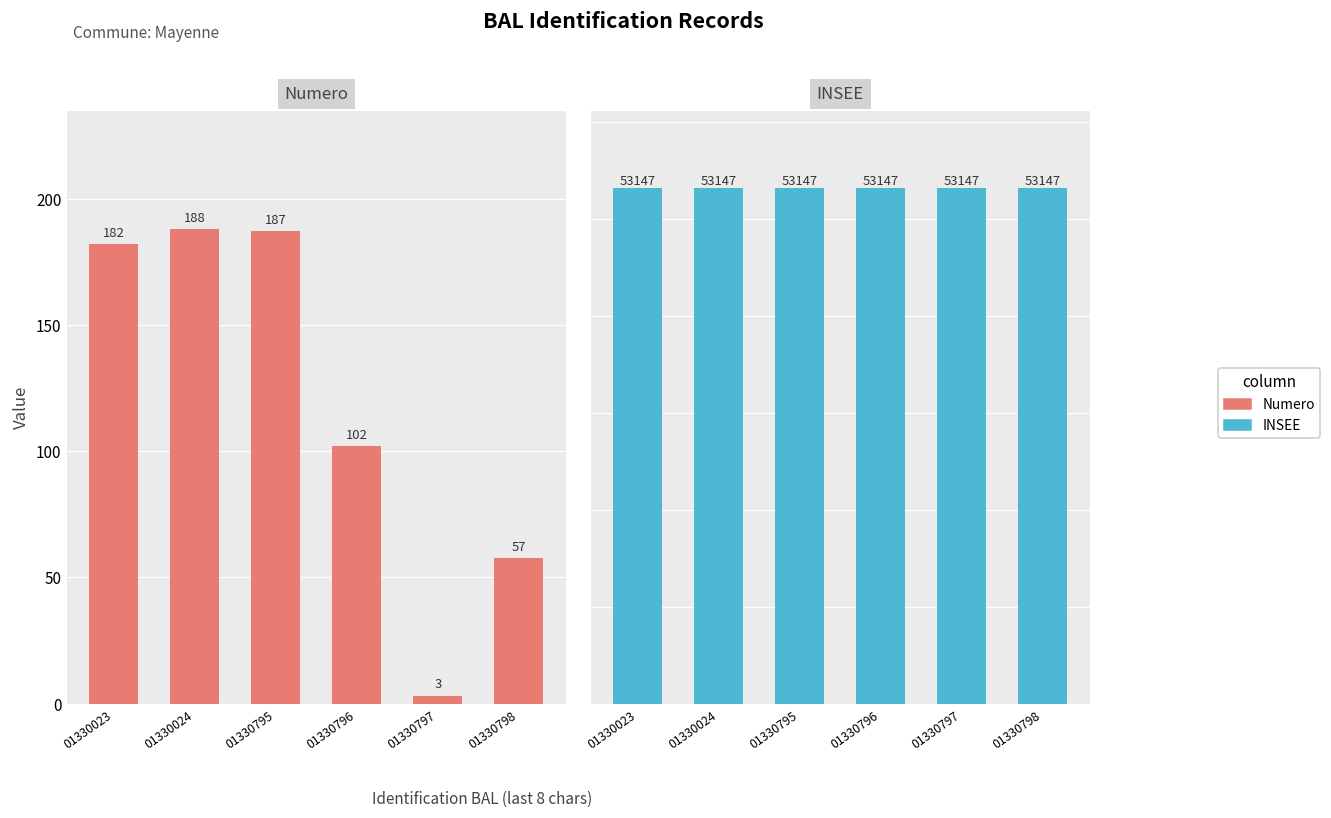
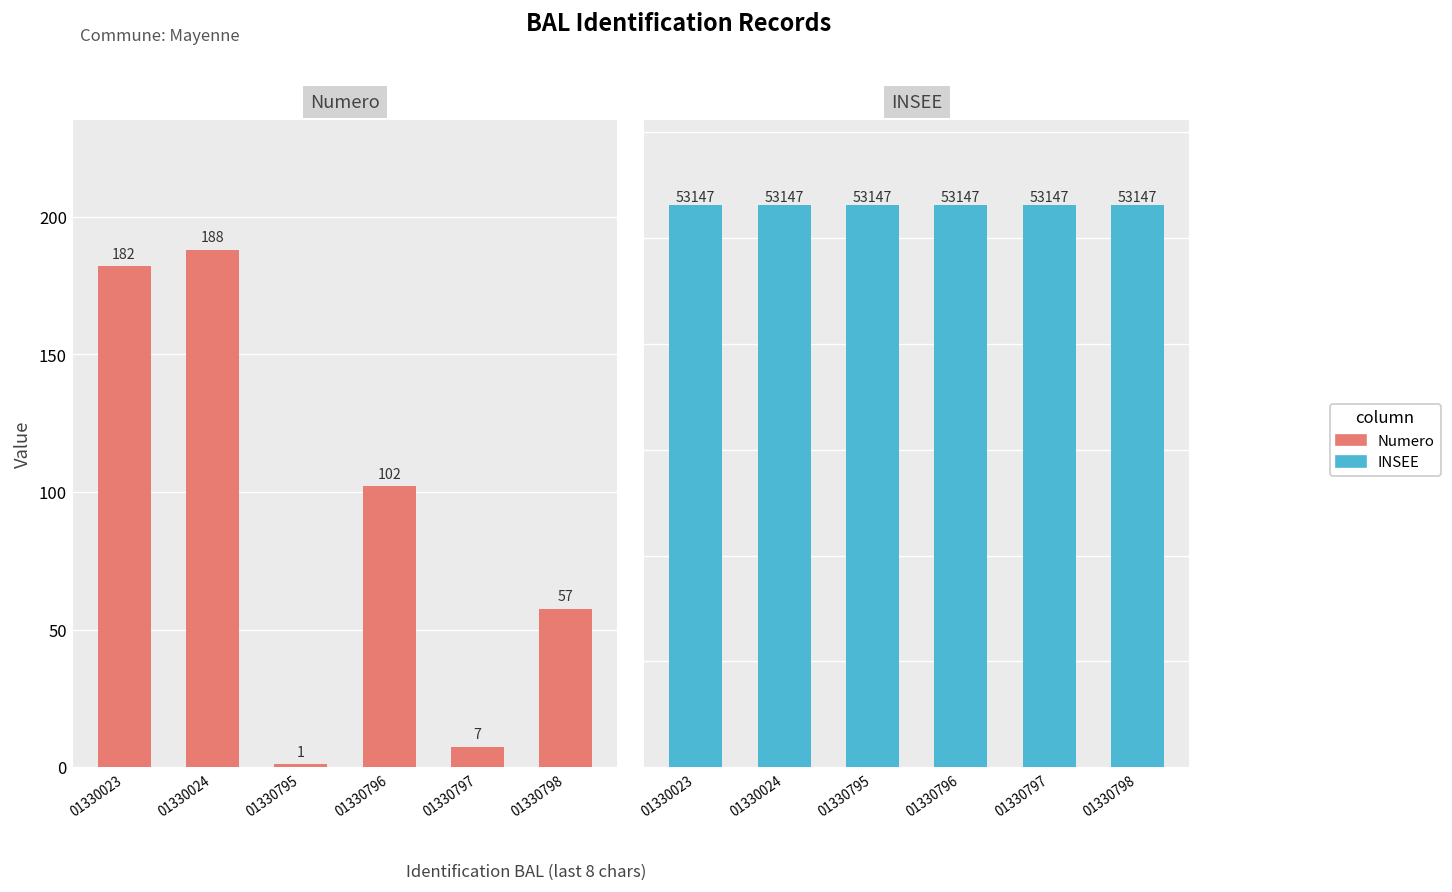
  {
    "Numero": {
      "01330023": 182,
      "01330024": 188,
-     "01330795": 187,
+     "01330795": 1,
      "01330796": 102,
-     "01330797": 3
+     "01330797": 7
    },
    "INSEE": {
      "01330023": 53147,
      "01330024": 53147,
      "01330795": 53147,
      "01330796": 53147,
      "01330797": 53147,
      "01330798": 53147
    }
  }
